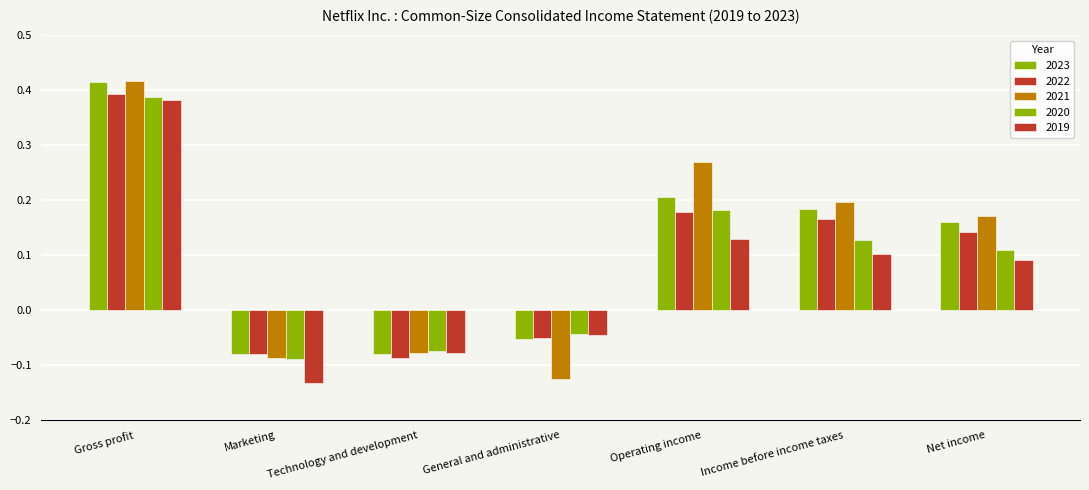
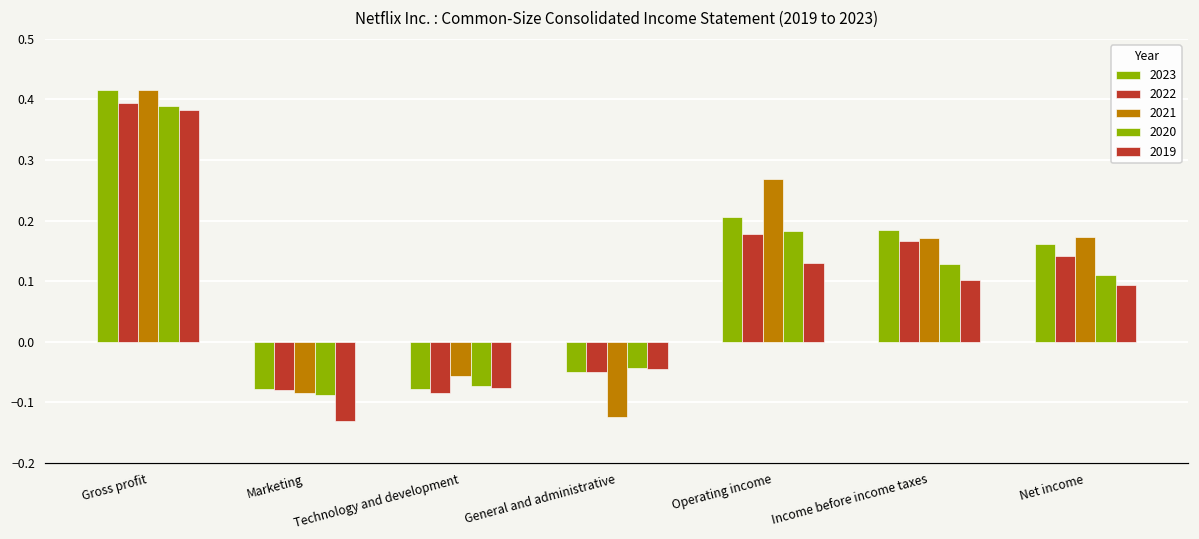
  {
    "2021": {
      "Gross profit": 0.42,
      "Marketing": -0.09,
-     "Technology and development": -0.08,
+     "Technology and development": -0.06,
      "General and administrative": -0.12,
      "Operating income": 0.27,
-     "Income before income taxes": 0.20,
+     "Income before income taxes": 0.17,
      "Net income": 0.17
    }
  }
